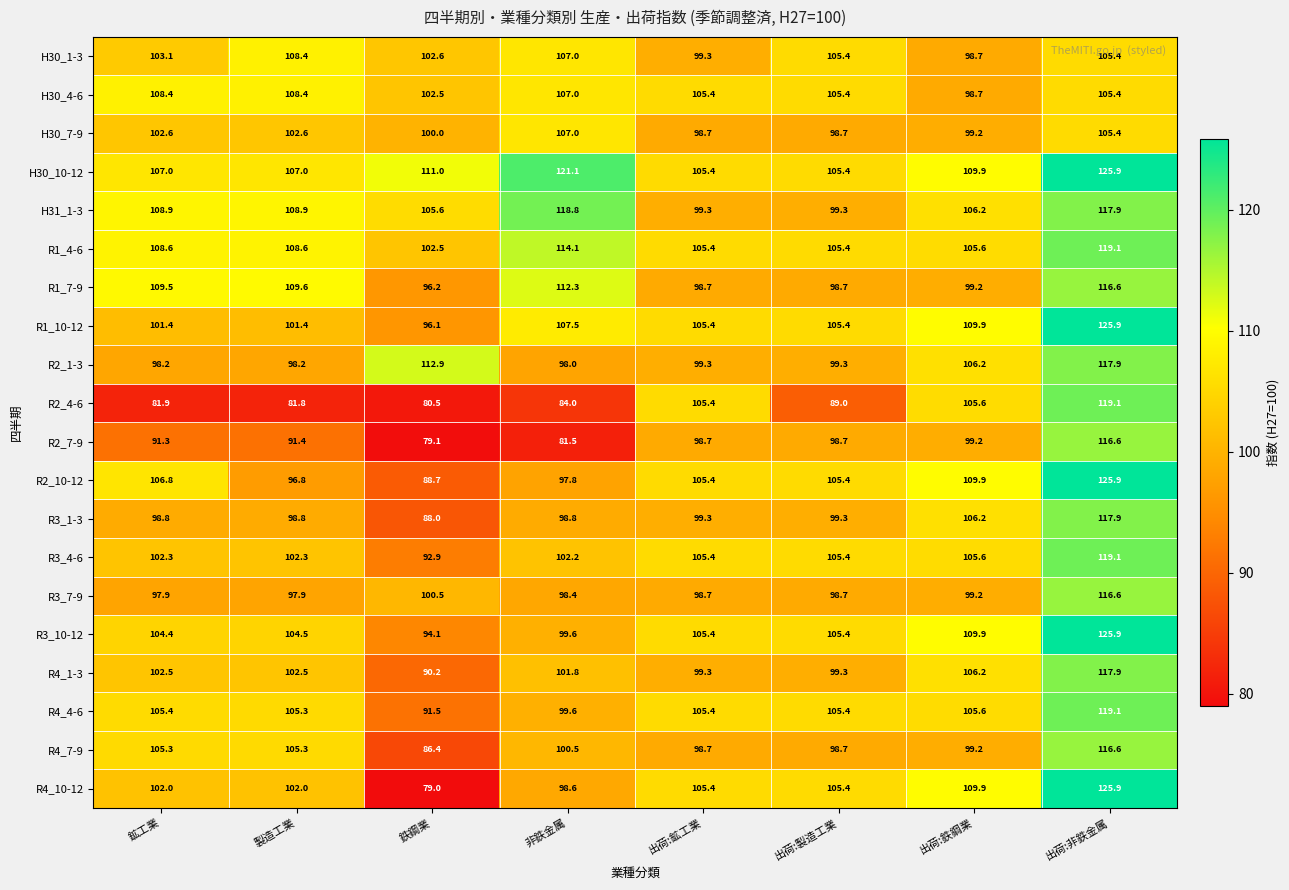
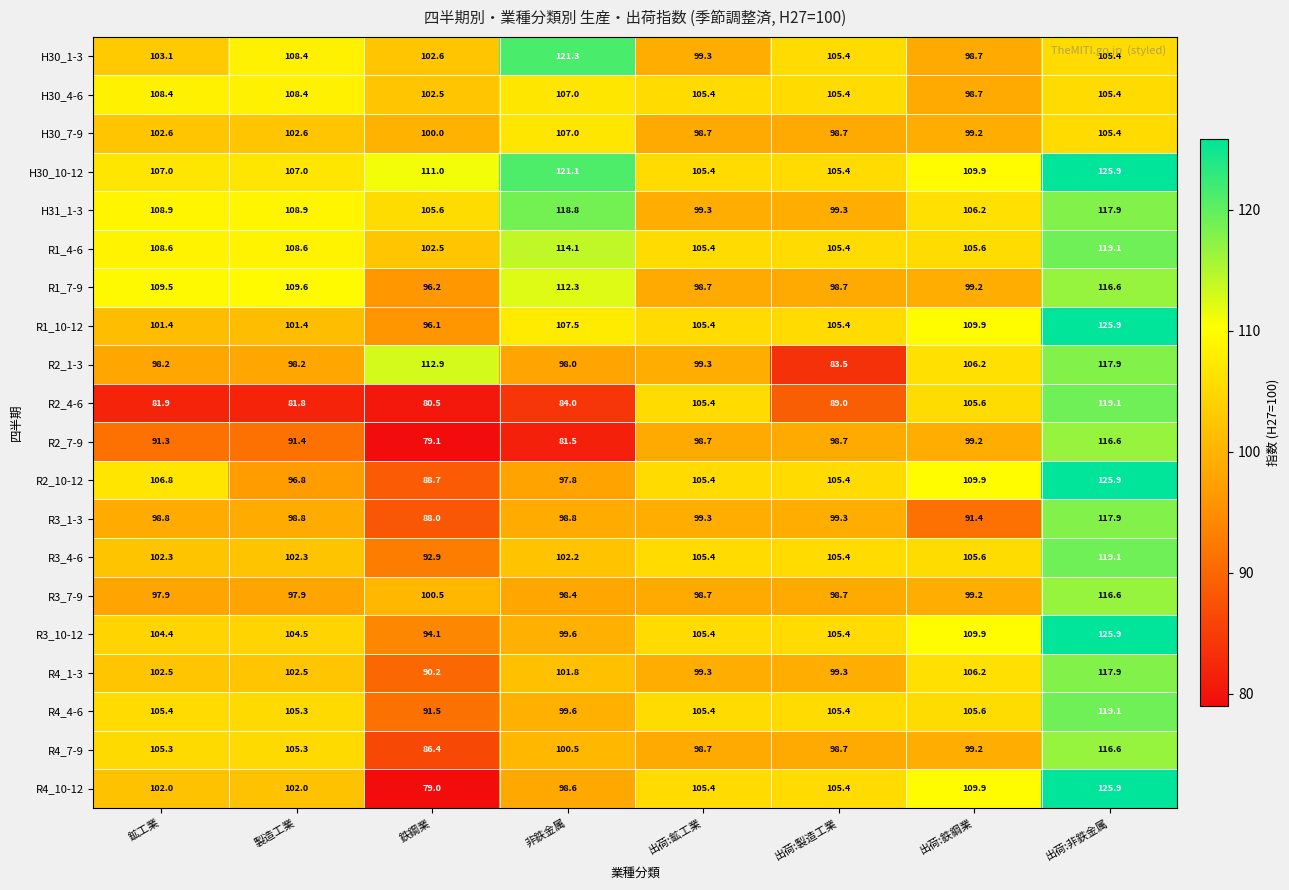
  {
    "H30_1-3": {
      "鉱工業": 103.1,
      "製造工業": 108.4,
      "鉄鋼業": 102.6,
-     "非鉄金属": 107.0,
+     "非鉄金属": 121.3,
      "出荷:鉱工業": 99.3,
      "出荷:製造工業": 105.4,
      "出荷:鉄鋼業": 98.7
    },
    "H30_4-6": {
      "鉱工業": 108.4,
      "製造工業": 108.4,
      "鉄鋼業": 102.5,
      "非鉄金属": 107.0,
      "出荷:鉱工業": 105.4,
      "出荷:製造工業": 105.4,
      "出荷:鉄鋼業": 98.7,
      "出荷:非鉄金属": 105.4
    },
    "H30_7-9": {
      "鉱工業": 102.6,
      "製造工業": 102.6,
      "鉄鋼業": 100.0,
      "非鉄金属": 107.0,
      "出荷:鉱工業": 98.7,
      "出荷:製造工業": 98.7,
      "出荷:鉄鋼業": 99.2,
      "出荷:非鉄金属": 105.4
    },
    "H30_10-12": {
      "鉱工業": 107.0,
      "製造工業": 107.0,
      "鉄鋼業": 111.0,
      "非鉄金属": 121.1,
      "出荷:鉱工業": 105.4,
      "出荷:製造工業": 105.4,
      "出荷:鉄鋼業": 109.9,
      "出荷:非鉄金属": 125.9
    },
    "H31_1-3": {
      "鉱工業": 108.9,
      "製造工業": 108.9,
      "鉄鋼業": 105.6,
      "非鉄金属": 118.8,
      "出荷:鉱工業": 99.3,
      "出荷:製造工業": 99.3,
      "出荷:鉄鋼業": 106.2,
      "出荷:非鉄金属": 117.9
    },
    "R1_4-6": {
      "鉱工業": 108.6,
      "製造工業": 108.6,
      "鉄鋼業": 102.5,
      "非鉄金属": 114.1,
      "出荷:鉱工業": 105.4,
      "出荷:製造工業": 105.4,
      "出荷:鉄鋼業": 105.6,
      "出荷:非鉄金属": 119.1
    },
    "R1_7-9": {
      "鉱工業": 109.5,
      "製造工業": 109.6,
      "鉄鋼業": 96.2,
      "非鉄金属": 112.3,
      "出荷:鉱工業": 98.7,
      "出荷:製造工業": 98.7,
      "出荷:鉄鋼業": 99.2,
      "出荷:非鉄金属": 116.6
    },
    "R1_10-12": {
      "鉱工業": 101.4,
      "製造工業": 101.4,
      "鉄鋼業": 96.1,
      "非鉄金属": 107.5,
      "出荷:鉱工業": 105.4,
      "出荷:製造工業": 105.4,
      "出荷:鉄鋼業": 109.9,
      "出荷:非鉄金属": 125.9
    },
    "R2_1-3": {
      "鉱工業": 98.2,
      "製造工業": 98.2,
      "鉄鋼業": 112.9,
      "非鉄金属": 98.0,
      "出荷:鉱工業": 99.3,
-     "出荷:製造工業": 99.3,
+     "出荷:製造工業": 83.5,
      "出荷:鉄鋼業": 106.2,
      "出荷:非鉄金属": 117.9
    },
    "R2_4-6": {
      "鉱工業": 81.9,
      "製造工業": 81.8,
      "鉄鋼業": 80.5,
      "非鉄金属": 84.0,
      "出荷:鉱工業": 105.4,
      "出荷:製造工業": 89.0,
      "出荷:鉄鋼業": 105.6,
      "出荷:非鉄金属": 119.1
    },
    "R2_7-9": {
      "鉱工業": 91.3,
      "製造工業": 91.4,
      "鉄鋼業": 79.1,
      "非鉄金属": 81.5,
      "出荷:鉱工業": 98.7,
      "出荷:製造工業": 98.7,
      "出荷:鉄鋼業": 99.2,
      "出荷:非鉄金属": 116.6
    },
    "R2_10-12": {
      "鉱工業": 106.8,
      "製造工業": 96.8,
      "鉄鋼業": 88.7,
      "非鉄金属": 97.8,
      "出荷:鉱工業": 105.4,
      "出荷:製造工業": 105.4,
      "出荷:鉄鋼業": 109.9,
      "出荷:非鉄金属": 125.9
    },
    "R3_1-3": {
      "鉱工業": 98.8,
      "製造工業": 98.8,
      "鉄鋼業": 88.0,
      "非鉄金属": 98.8,
      "出荷:鉱工業": 99.3,
      "出荷:製造工業": 99.3,
-     "出荷:鉄鋼業": 106.2,
+     "出荷:鉄鋼業": 91.4,
      "出荷:非鉄金属": 117.9
    },
    "R3_4-6": {
      "鉱工業": 102.3,
      "製造工業": 102.3,
      "鉄鋼業": 92.9,
      "非鉄金属": 102.2,
      "出荷:鉱工業": 105.4,
      "出荷:製造工業": 105.4,
      "出荷:鉄鋼業": 105.6,
      "出荷:非鉄金属": 119.1
    },
    "R3_7-9": {
      "鉱工業": 97.9,
      "製造工業": 97.9,
      "鉄鋼業": 100.5,
      "非鉄金属": 98.4,
      "出荷:鉱工業": 98.7,
      "出荷:製造工業": 98.7,
      "出荷:鉄鋼業": 99.2,
      "出荷:非鉄金属": 116.6
    },
    "R3_10-12": {
      "鉱工業": 104.4,
      "製造工業": 104.5,
      "鉄鋼業": 94.1,
      "非鉄金属": 99.6,
      "出荷:鉱工業": 105.4,
      "出荷:製造工業": 105.4,
      "出荷:鉄鋼業": 109.9,
      "出荷:非鉄金属": 125.9
    },
    "R4_1-3": {
      "鉱工業": 102.5,
      "製造工業": 102.5,
      "鉄鋼業": 90.2,
      "非鉄金属": 101.8,
      "出荷:鉱工業": 99.3,
      "出荷:製造工業": 99.3,
      "出荷:鉄鋼業": 106.2,
      "出荷:非鉄金属": 117.9
    },
    "R4_4-6": {
      "鉱工業": 105.4,
      "製造工業": 105.3,
      "鉄鋼業": 91.5,
      "非鉄金属": 99.6,
      "出荷:鉱工業": 105.4,
      "出荷:製造工業": 105.4,
      "出荷:鉄鋼業": 105.6,
      "出荷:非鉄金属": 119.1
    },
    "R4_7-9": {
      "鉱工業": 105.3,
      "製造工業": 105.3,
      "鉄鋼業": 86.4,
      "非鉄金属": 100.5,
      "出荷:鉱工業": 98.7,
      "出荷:製造工業": 98.7,
      "出荷:鉄鋼業": 99.2,
      "出荷:非鉄金属": 116.6
    },
    "R4_10-12": {
      "鉱工業": 102.0,
      "製造工業": 102.0,
      "鉄鋼業": 79.0,
      "非鉄金属": 98.6,
      "出荷:鉱工業": 105.4,
      "出荷:製造工業": 105.4,
      "出荷:鉄鋼業": 109.9,
      "出荷:非鉄金属": 125.9
    }
  }
